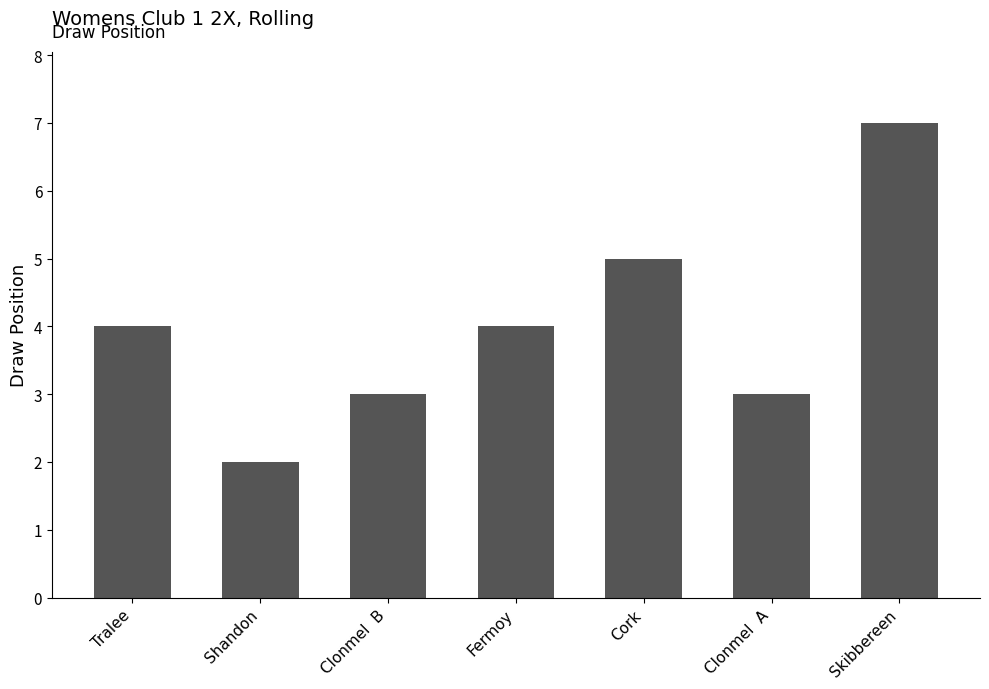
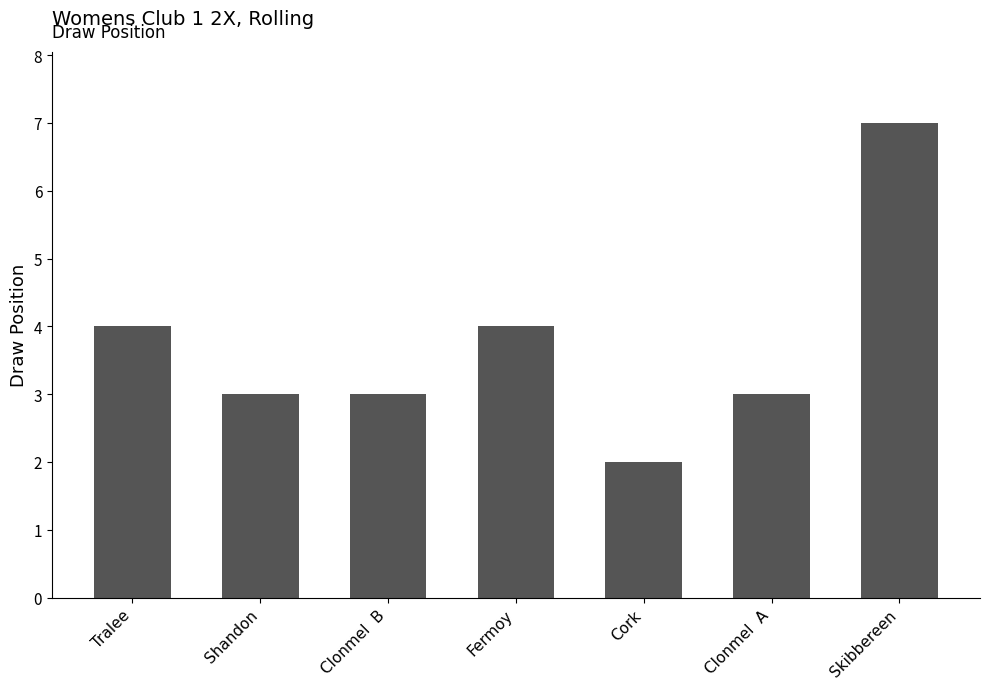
  {
    "Tralee": 4,
-   "Shandon": 2,
+   "Shandon": 3,
    "Clonmel B": 3,
    "Fermoy": 4,
-   "Cork": 5,
+   "Cork": 2,
    "Clonmel A": 3,
    "Skibbereen": 7
  }
